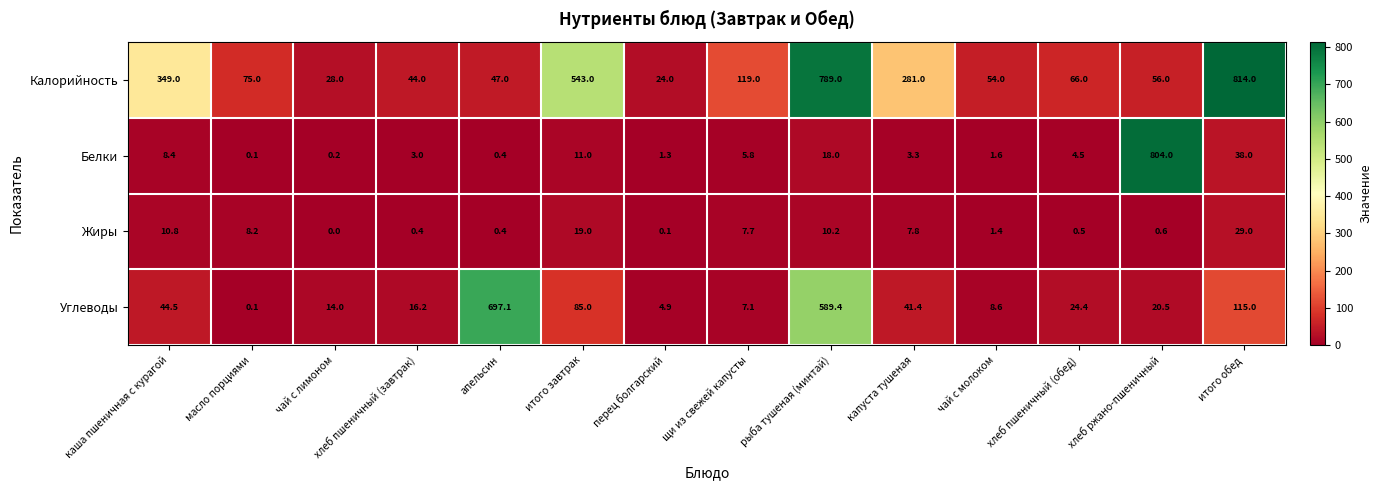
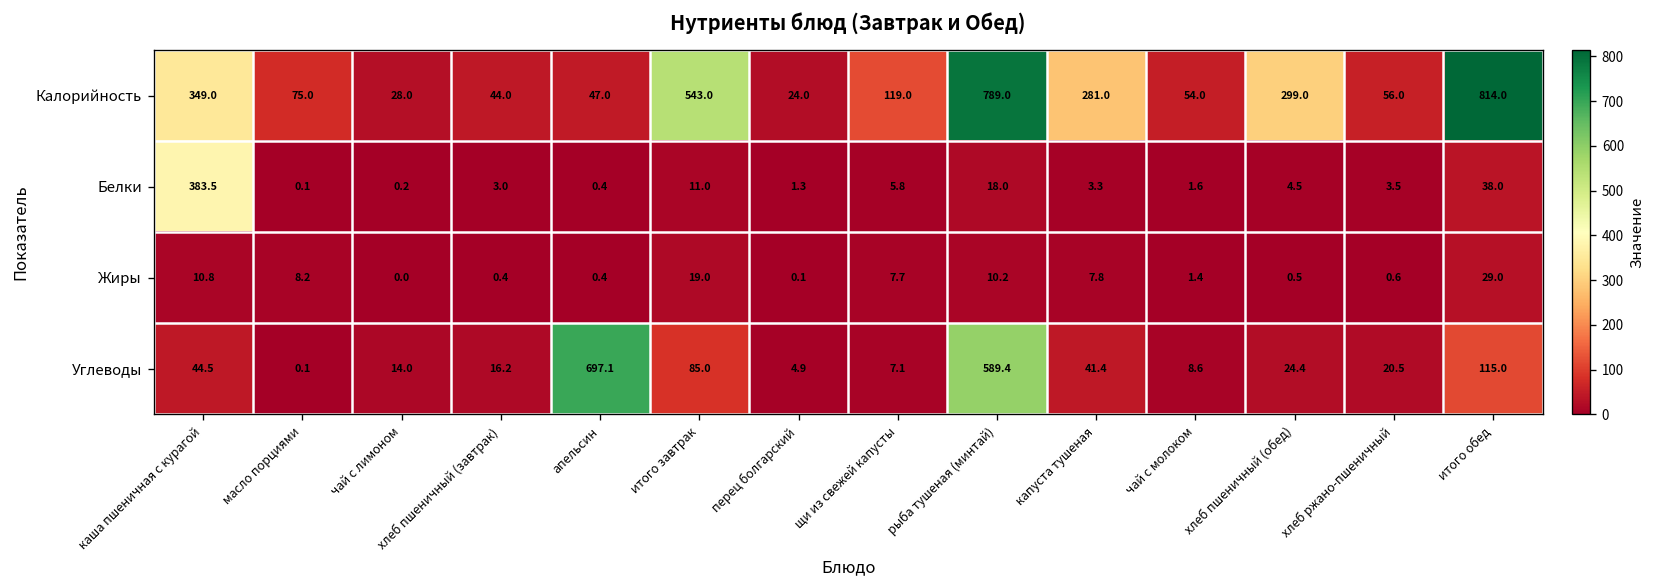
  {
    "Калорийность": {
      "каша пшеничная с курагой": 349.0,
      "масло порциями": 75.0,
      "чай с лимоном": 28.0,
      "хлеб пшеничный (завтрак)": 44.0,
      "апельсин": 47.0,
      "итого завтрак": 543.0,
      "перец болгарский": 24.0,
      "щи из свежей капусты": 119.0,
      "рыба тушеная (минтай)": 789.0,
      "капуста тушеная": 281.0,
      "чай с молоком": 54.0,
-     "хлеб пшеничный (обед)": 66.0,
+     "хлеб пшеничный (обед)": 299.0,
      "хлеб ржано-пшеничный": 56.0,
      "итого обед": 814.0
    },
    "Белки": {
-     "каша пшеничная с курагой": 8.4,
+     "каша пшеничная с курагой": 383.5,
      "масло порциями": 0.1,
      "чай с лимоном": 0.2,
      "хлеб пшеничный (завтрак)": 3.0,
      "апельсин": 0.4,
      "итого завтрак": 11.0,
      "перец болгарский": 1.3,
      "щи из свежей капусты": 5.8,
      "рыба тушеная (минтай)": 18.0,
      "капуста тушеная": 3.3,
      "чай с молоком": 1.6,
      "хлеб пшеничный (обед)": 4.5,
-     "хлеб ржано-пшеничный": 804.0,
+     "хлеб ржано-пшеничный": 3.5,
      "итого обед": 38.0
    },
    "Жиры": {
      "каша пшеничная с курагой": 10.8,
      "масло порциями": 8.2,
      "чай с лимоном": 0.0,
      "хлеб пшеничный (завтрак)": 0.4,
      "апельсин": 0.4,
      "итого завтрак": 19.0,
      "перец болгарский": 0.1,
      "щи из свежей капусты": 7.7,
      "рыба тушеная (минтай)": 10.2,
      "капуста тушеная": 7.8,
      "чай с молоком": 1.4,
      "хлеб пшеничный (обед)": 0.5,
      "хлеб ржано-пшеничный": 0.6,
      "итого обед": 29.0
    },
    "Углеводы": {
      "каша пшеничная с курагой": 44.5,
      "масло порциями": 0.1,
      "чай с лимоном": 14.0,
      "хлеб пшеничный (завтрак)": 16.2,
      "апельсин": 697.1,
      "итого завтрак": 85.0,
      "перец болгарский": 4.9,
      "щи из свежей капусты": 7.1,
      "рыба тушеная (минтай)": 589.4,
      "капуста тушеная": 41.4,
      "чай с молоком": 8.6,
      "хлеб пшеничный (обед)": 24.4,
      "хлеб ржано-пшеничный": 20.5,
      "итого обед": 115.0
    }
  }
